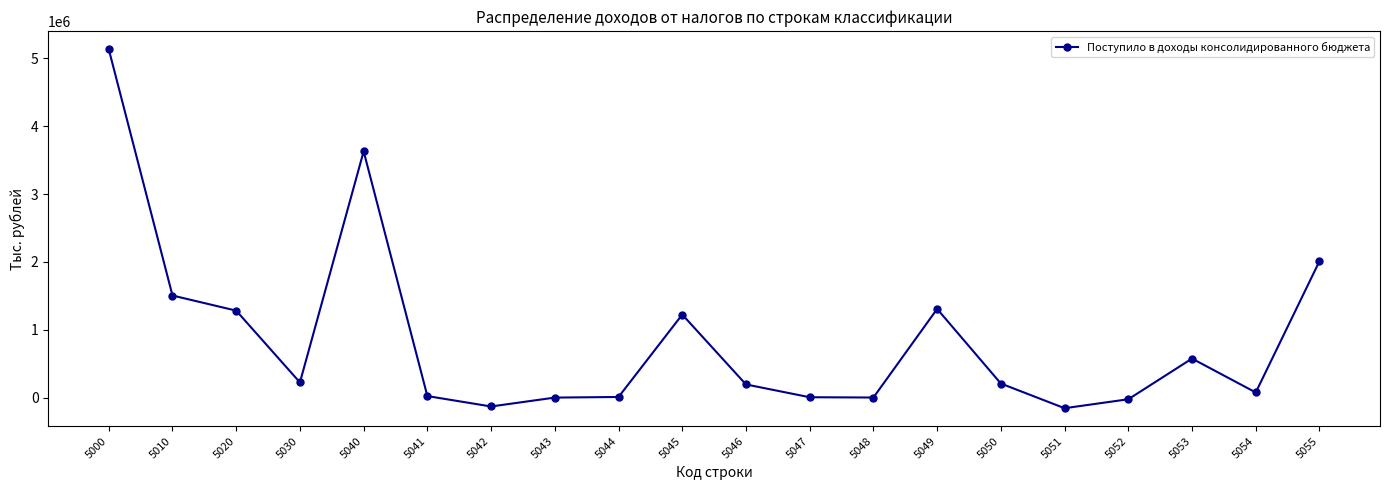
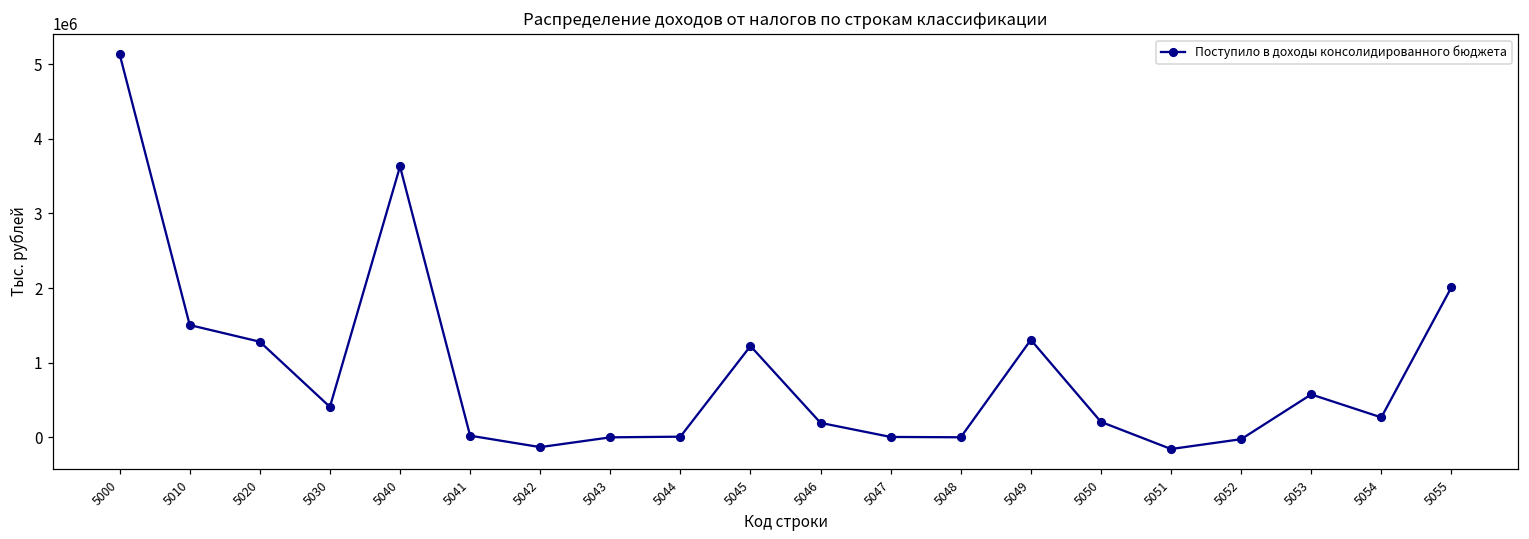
  {
    "5000": 5100000,
    "5010": 1500000,
    "5020": 1300000,
-   "5030": 200000,
+   "5030": 400000,
    "5040": 3600000,
    "5041": 0,
    "5042": -100000,
    "5043": 0,
    "5044": 0,
    "5045": 1200000,
    "5046": 200000,
    "5047": 0,
    "5048": 0,
    "5049": 1300000,
    "5050": 200000,
    "5051": -200000,
    "5052": 0,
    "5053": 600000,
-   "5054": 100000,
+   "5054": 300000,
    "5055": 2000000
  }
